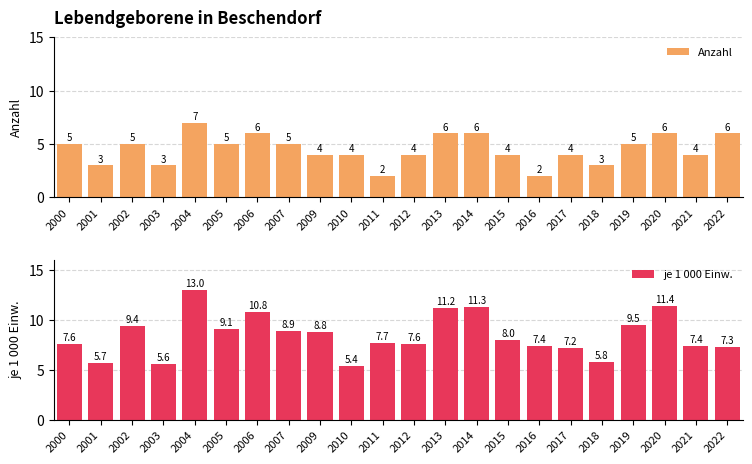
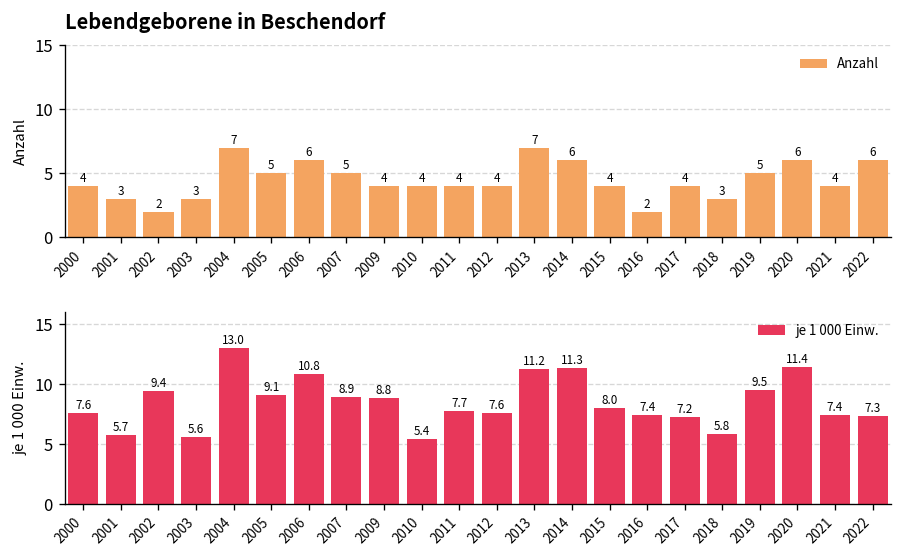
  {
    "Lebendgeborene in Beschendorf": {
-     "2000": 5,
+     "2000": 4,
      "2001": 3,
-     "2002": 5,
+     "2002": 2,
      "2003": 3,
      "2004": 7,
      "2005": 5,
      "2006": 6,
      "2007": 5,
      "2009": 4,
      "2010": 4,
-     "2011": 2,
+     "2011": 4,
      "2012": 4,
-     "2013": 6,
+     "2013": 7,
      "2014": 6,
      "2015": 4,
      "2016": 2,
      "2017": 4,
      "2018": 3,
      "2019": 5,
      "2020": 6,
      "2021": 4,
      "2022": 6
    }
  }
